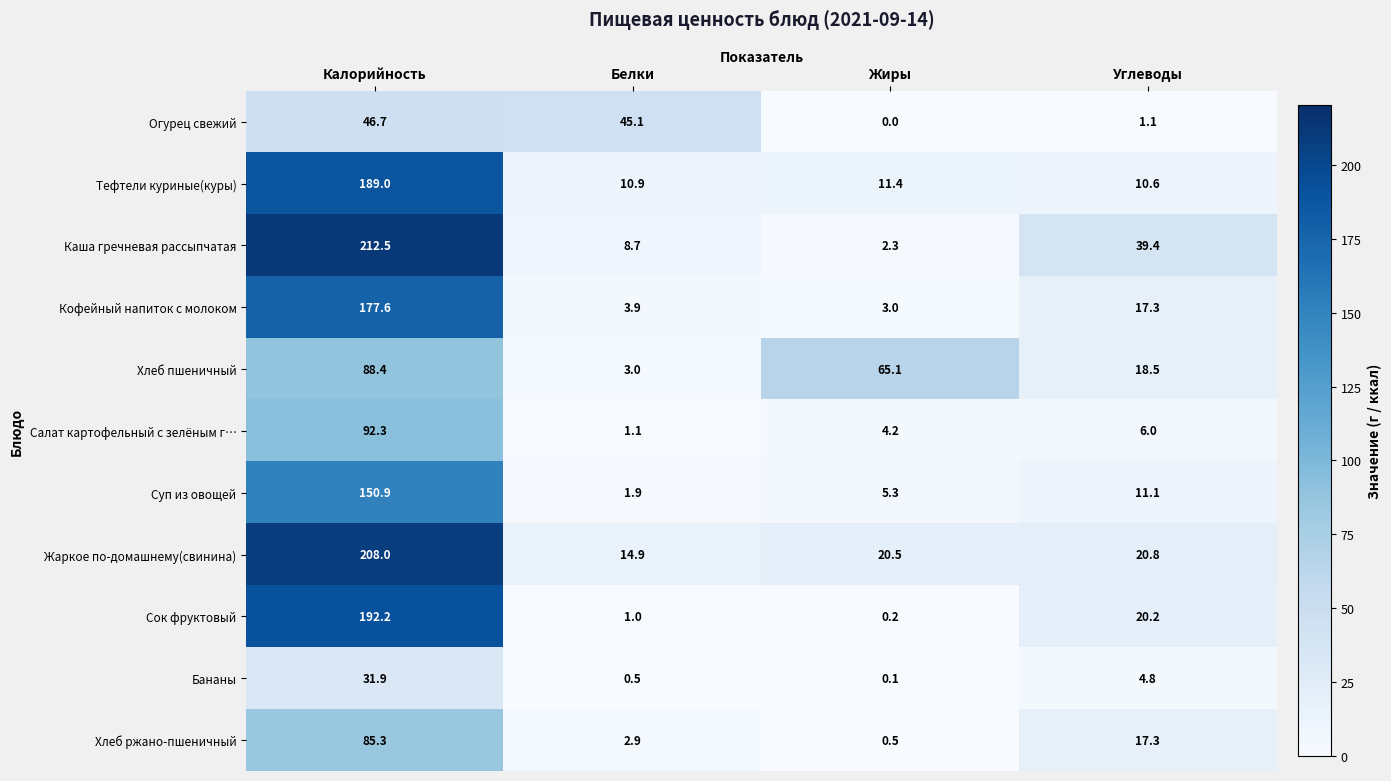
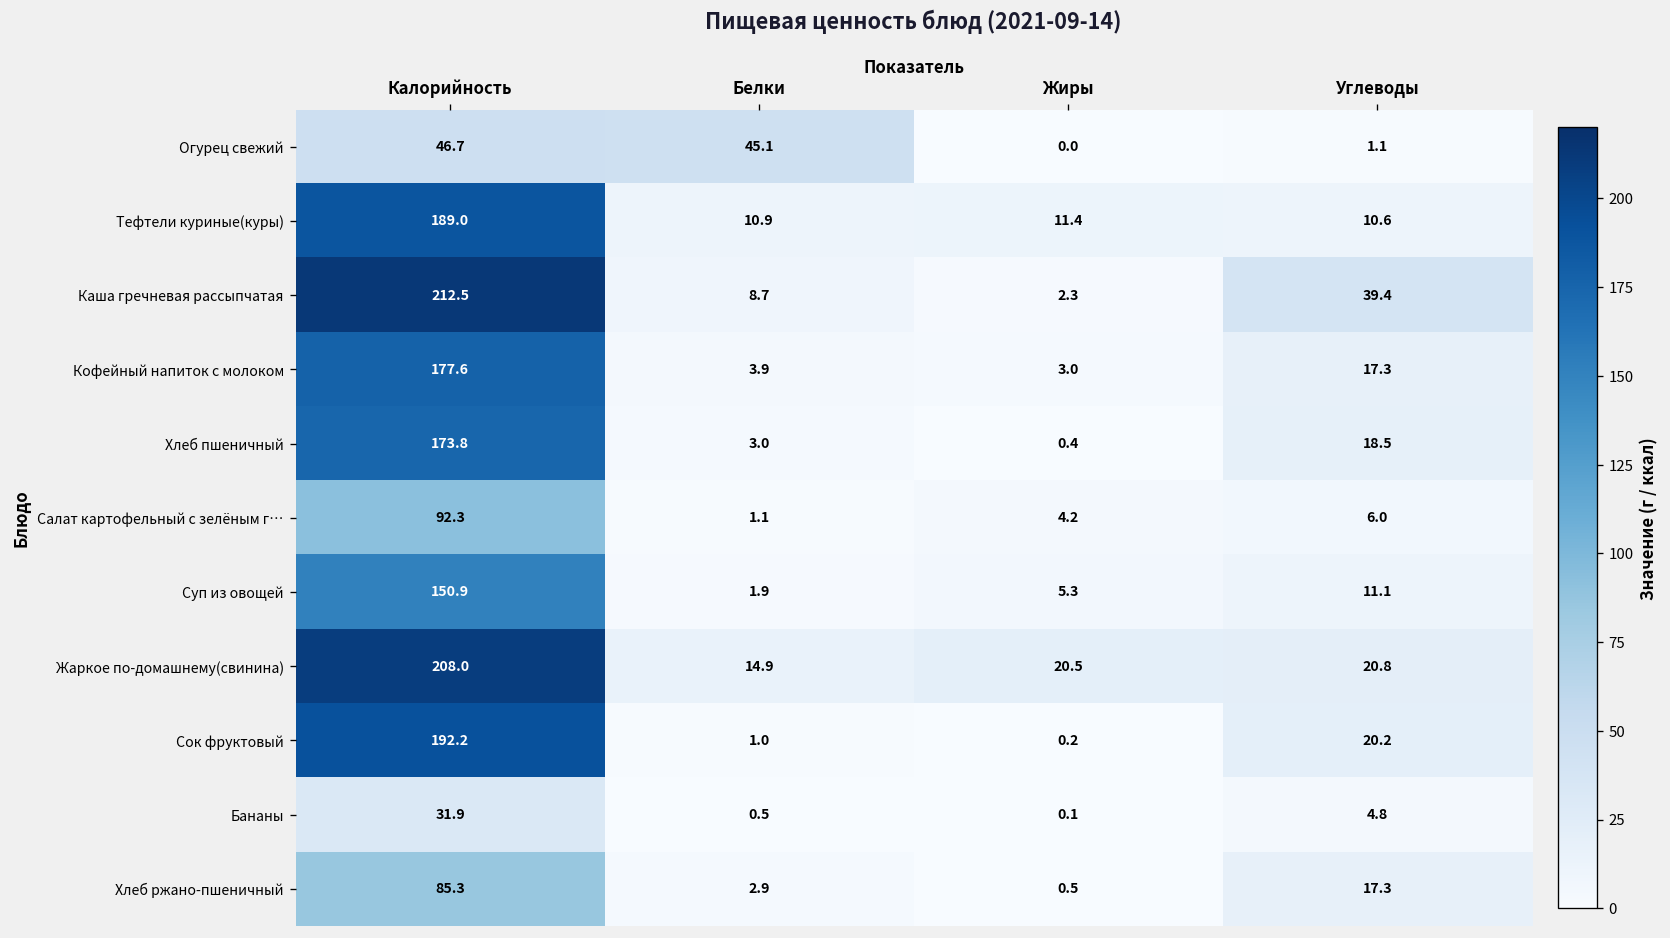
  {
    "Огурец свежий": {
      "Калорийность": 46.7,
      "Белки": 45.1,
      "Жиры": 0.0,
      "Углеводы": 1.1
    },
    "Тефтели куриные(куры)": {
      "Калорийность": 189.0,
      "Белки": 10.9,
      "Жиры": 11.4,
      "Углеводы": 10.6
    },
    "Каша гречневая рассыпчатая": {
      "Калорийность": 212.5,
      "Белки": 8.7,
      "Жиры": 2.3,
      "Углеводы": 39.4
    },
    "Кофейный напиток с молоком": {
      "Калорийность": 177.6,
      "Белки": 3.9,
      "Жиры": 3.0,
      "Углеводы": 17.3
    },
    "Хлеб пшеничный": {
-     "Калорийность": 88.4,
+     "Калорийность": 173.8,
      "Белки": 3.0,
-     "Жиры": 65.1,
+     "Жиры": 0.4,
      "Углеводы": 18.5
    },
    "Салат картофельный с зелёным г…": {
      "Калорийность": 92.3,
      "Белки": 1.1,
      "Жиры": 4.2,
      "Углеводы": 6.0
    },
    "Суп из овощей": {
      "Калорийность": 150.9,
      "Белки": 1.9,
      "Жиры": 5.3,
      "Углеводы": 11.1
    },
    "Жаркое по-домашнему(свинина)": {
      "Калорийность": 208.0,
      "Белки": 14.9,
      "Жиры": 20.5,
      "Углеводы": 20.8
    },
    "Сок фруктовый": {
      "Калорийность": 192.2,
      "Белки": 1.0,
      "Жиры": 0.2,
      "Углеводы": 20.2
    },
    "Бананы": {
      "Калорийность": 31.9,
      "Белки": 0.5,
      "Жиры": 0.1,
      "Углеводы": 4.8
    },
    "Хлеб ржано-пшеничный": {
      "Калорийность": 85.3,
      "Белки": 2.9,
      "Жиры": 0.5,
      "Углеводы": 17.3
    }
  }
